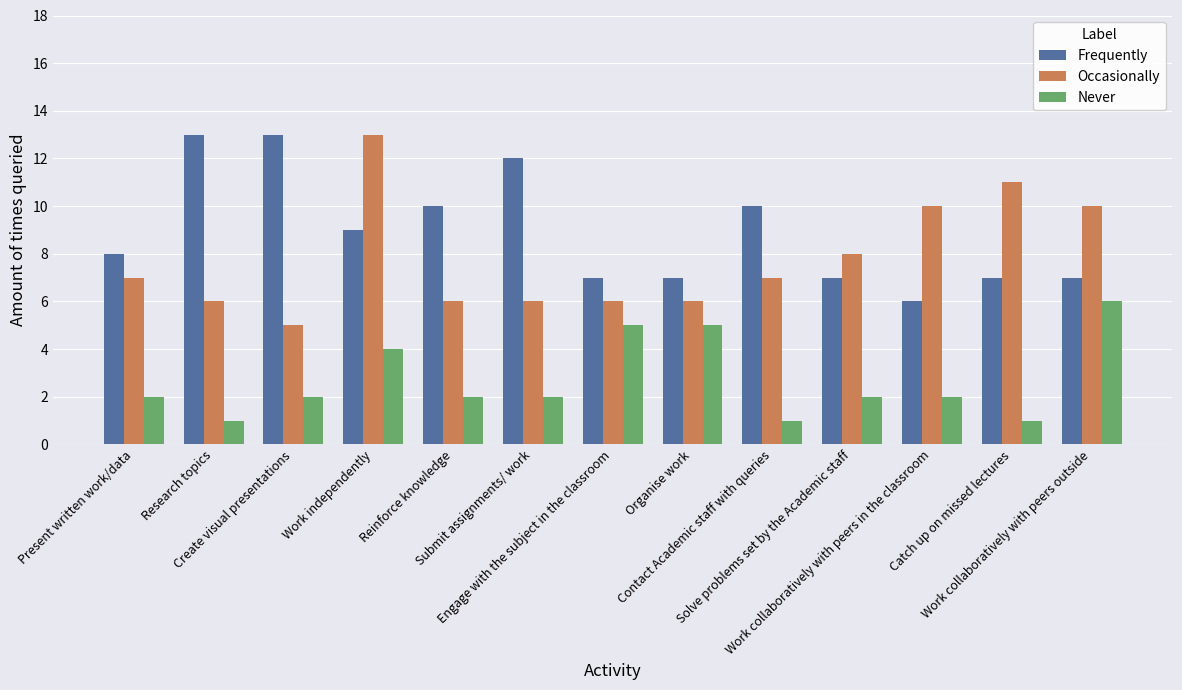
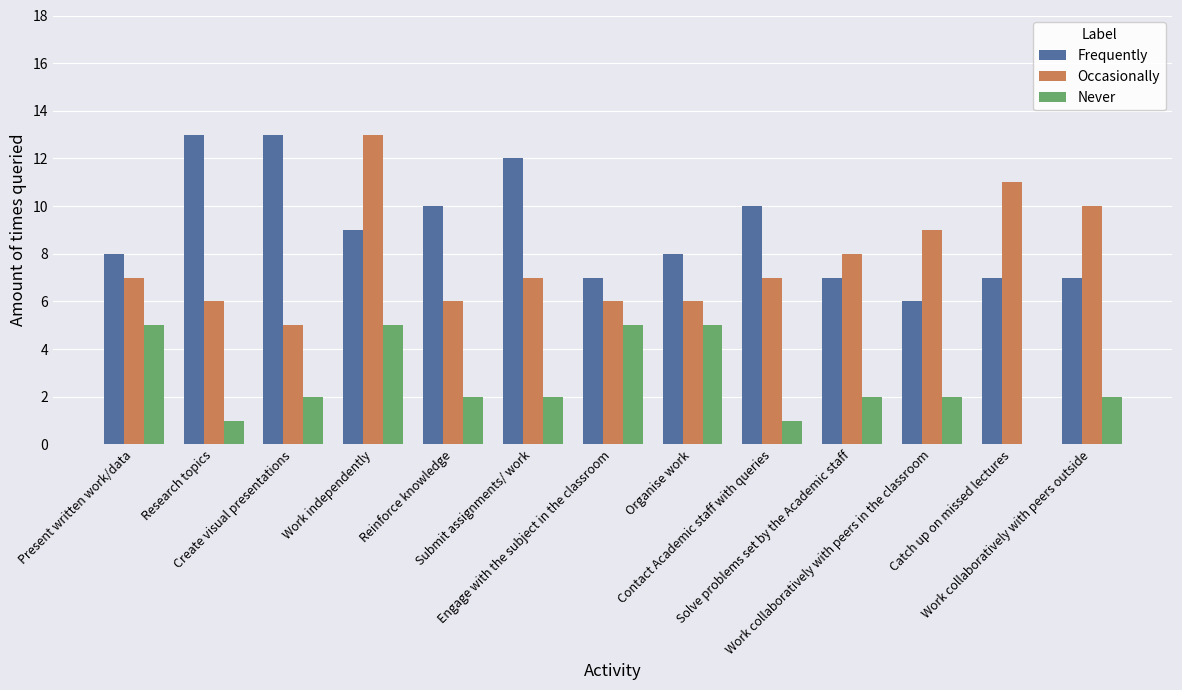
  {
    "Frequently": {
      "Present written work/data": 8,
      "Research topics": 13,
      "Create visual presentations": 13,
      "Work independently": 9,
      "Reinforce knowledge": 10,
      "Submit assignments/ work": 12,
      "Engage with the subject in the classroom": 7,
-     "Organise work": 7,
+     "Organise work": 8,
      "Contact Academic staff with queries": 10,
      "Solve problems set by the Academic staff": 7,
      "Work collaboratively with peers in the classroom": 6,
      "Catch up on missed lectures": 7,
      "Work collaboratively with peers outside": 7
    },
    "Occasionally": {
      "Present written work/data": 7,
      "Research topics": 6,
      "Create visual presentations": 5,
      "Work independently": 13,
      "Reinforce knowledge": 6,
-     "Submit assignments/ work": 6,
+     "Submit assignments/ work": 7,
      "Engage with the subject in the classroom": 6,
      "Organise work": 6,
      "Contact Academic staff with queries": 7,
      "Solve problems set by the Academic staff": 8,
-     "Work collaboratively with peers in the classroom": 10,
+     "Work collaboratively with peers in the classroom": 9,
      "Catch up on missed lectures": 11,
      "Work collaboratively with peers outside": 10
    },
    "Never": {
-     "Present written work/data": 2,
+     "Present written work/data": 5,
      "Research topics": 1,
      "Create visual presentations": 2,
-     "Work independently": 4,
+     "Work independently": 5,
      "Reinforce knowledge": 2,
      "Submit assignments/ work": 2,
      "Engage with the subject in the classroom": 5,
      "Organise work": 5,
      "Contact Academic staff with queries": 1,
      "Solve problems set by the Academic staff": 2,
      "Work collaboratively with peers in the classroom": 2,
-     "Catch up on missed lectures": 1,
-     "Work collaboratively with peers outside": 6
+     "Catch up on missed lectures": 0,
+     "Work collaboratively with peers outside": 2
    }
  }
